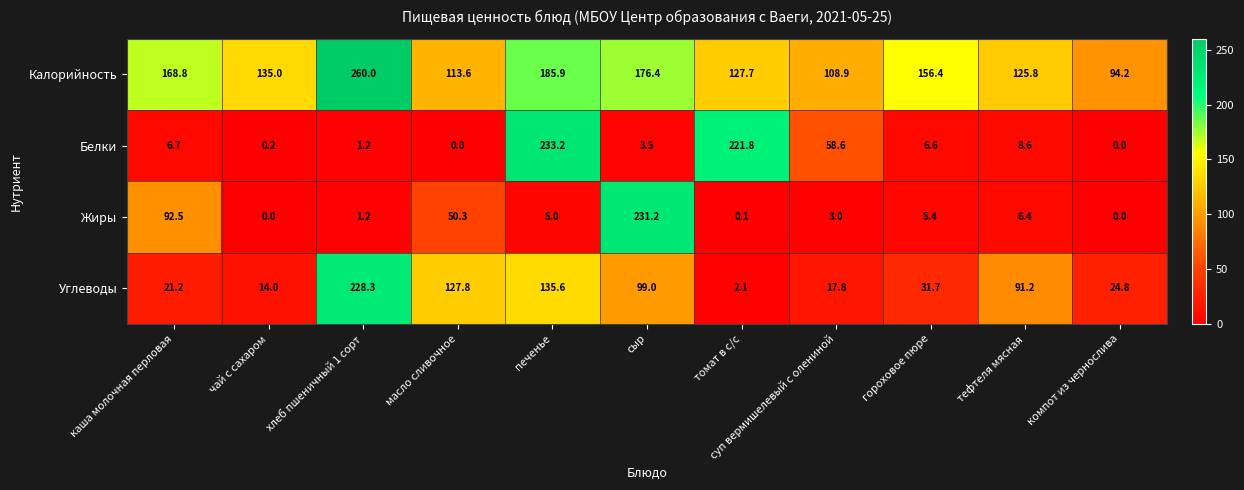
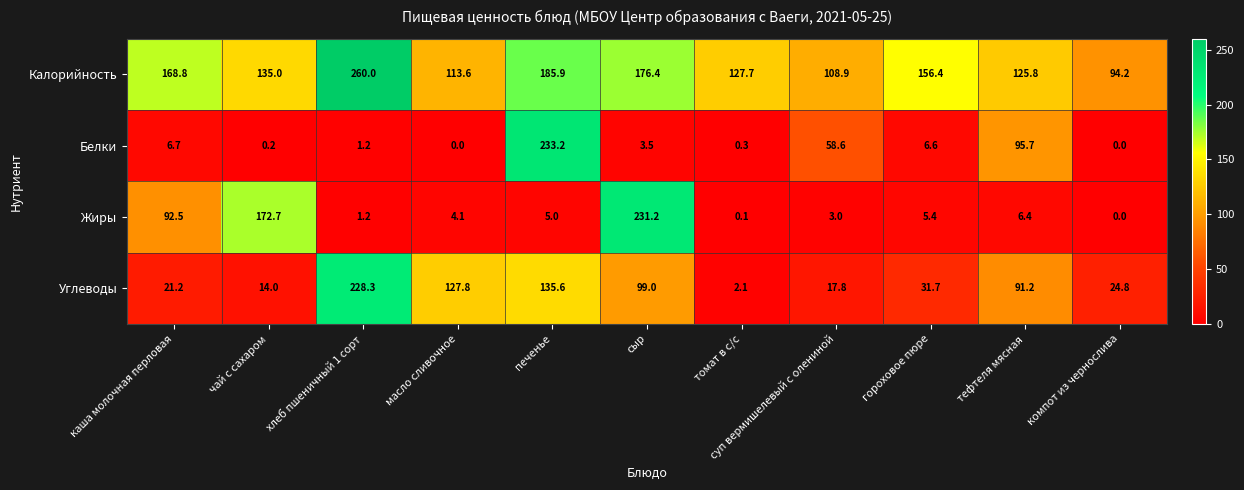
  {
    "Калорийность": {
      "каша молочная перловая": 168.8,
      "чай с сахаром": 135.0,
      "хлеб пшеничный 1 сорт": 260.0,
      "масло сливочное": 113.6,
      "печенье": 185.9,
      "сыр": 176.4,
      "томат в с/с": 127.7,
      "суп вермишелевый с олениной": 108.9,
      "гороховое пюре": 156.4,
      "тефтеля мясная": 125.8,
      "компот из чернослива": 94.2
    },
    "Белки": {
      "каша молочная перловая": 6.7,
      "чай с сахаром": 0.2,
      "хлеб пшеничный 1 сорт": 1.2,
      "масло сливочное": 0.0,
      "печенье": 233.2,
      "сыр": 3.5,
-     "томат в с/с": 221.8,
+     "томат в с/с": 0.3,
      "суп вермишелевый с олениной": 58.6,
      "гороховое пюре": 6.6,
-     "тефтеля мясная": 8.6,
+     "тефтеля мясная": 95.7,
      "компот из чернослива": 0.0
    },
    "Жиры": {
      "каша молочная перловая": 92.5,
-     "чай с сахаром": 0.0,
+     "чай с сахаром": 172.7,
      "хлеб пшеничный 1 сорт": 1.2,
-     "масло сливочное": 50.3,
+     "масло сливочное": 4.1,
      "печенье": 5.0,
      "сыр": 231.2,
      "томат в с/с": 0.1,
      "суп вермишелевый с олениной": 3.0,
      "гороховое пюре": 5.4,
      "тефтеля мясная": 6.4,
      "компот из чернослива": 0.0
    },
    "Углеводы": {
      "каша молочная перловая": 21.2,
      "чай с сахаром": 14.0,
      "хлеб пшеничный 1 сорт": 228.3,
      "масло сливочное": 127.8,
      "печенье": 135.6,
      "сыр": 99.0,
      "томат в с/с": 2.1,
      "суп вермишелевый с олениной": 17.8,
      "гороховое пюре": 31.7,
      "тефтеля мясная": 91.2,
      "компот из чернослива": 24.8
    }
  }
